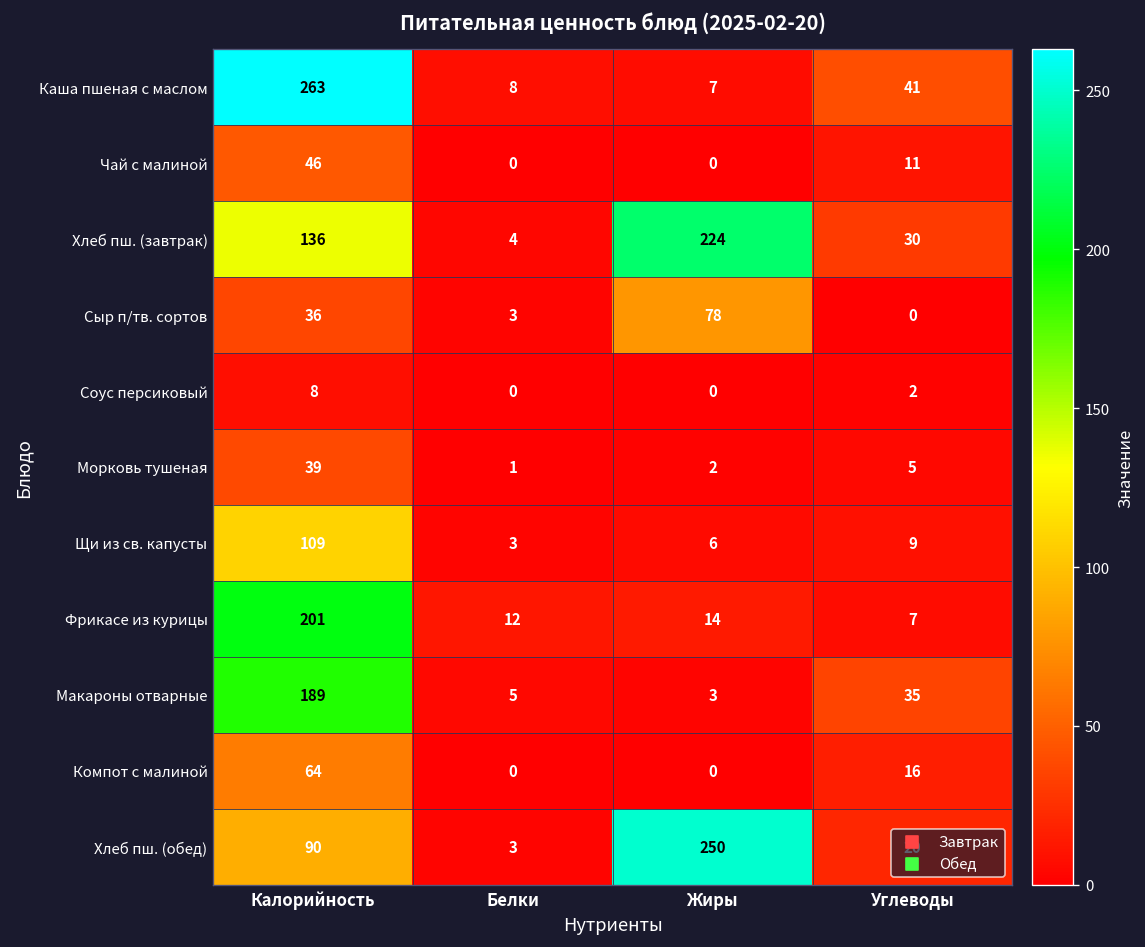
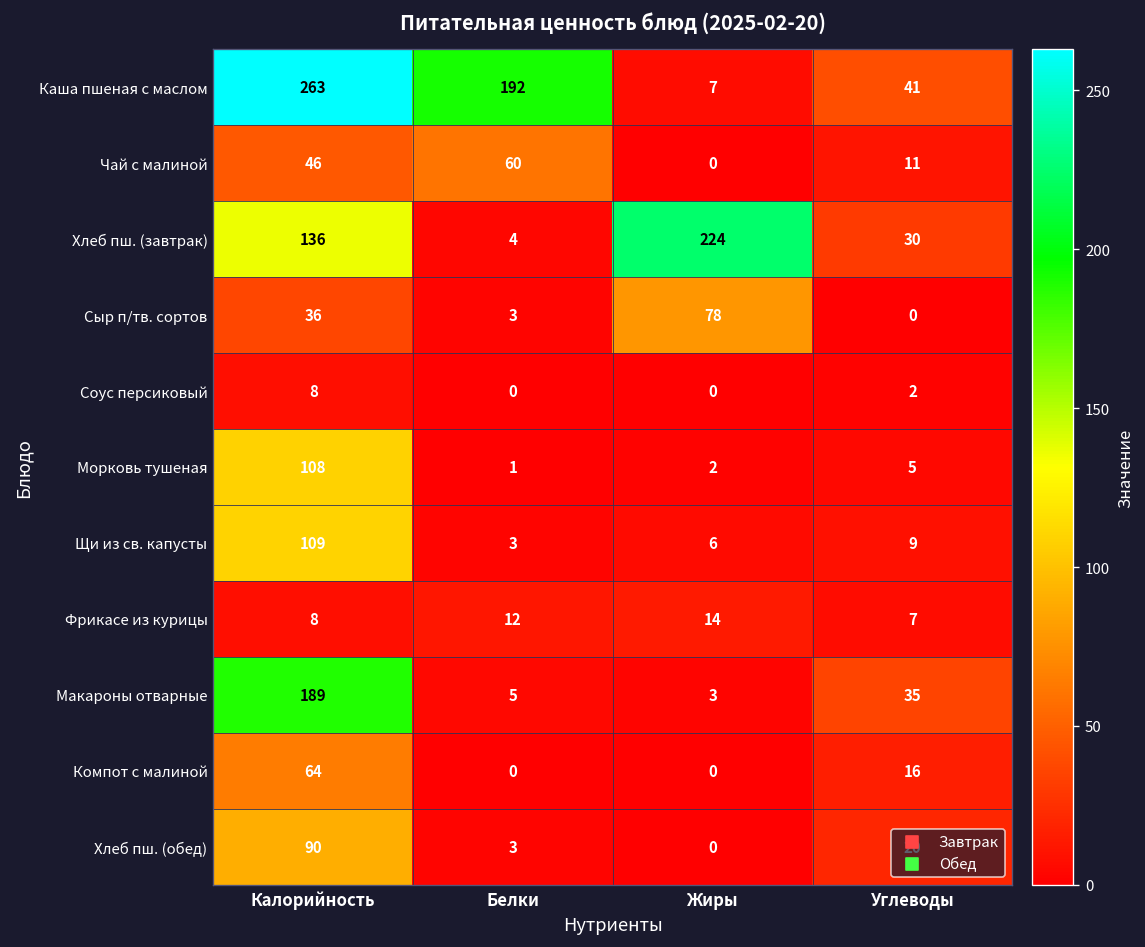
  {
    "Каша пшеная с маслом": {
      "Калорийность": 263,
-     "Белки": 8,
+     "Белки": 192,
      "Жиры": 7,
      "Углеводы": 41
    },
    "Чай с малиной": {
      "Калорийность": 46,
-     "Белки": 0,
+     "Белки": 60,
      "Жиры": 0,
      "Углеводы": 11
    },
    "Хлеб пш. (завтрак)": {
      "Калорийность": 136,
      "Белки": 4,
      "Жиры": 224,
      "Углеводы": 30
    },
    "Сыр п/тв. сортов": {
      "Калорийность": 36,
      "Белки": 3,
      "Жиры": 78,
      "Углеводы": 0
    },
    "Соус персиковый": {
      "Калорийность": 8,
      "Белки": 0,
      "Жиры": 0,
      "Углеводы": 2
    },
    "Морковь тушеная": {
-     "Калорийность": 39,
+     "Калорийность": 108,
      "Белки": 1,
      "Жиры": 2,
      "Углеводы": 5
    },
    "Щи из св. капусты": {
      "Калорийность": 109,
      "Белки": 3,
      "Жиры": 6,
      "Углеводы": 9
    },
    "Фрикасе из курицы": {
-     "Калорийность": 201,
+     "Калорийность": 8,
      "Белки": 12,
      "Жиры": 14,
      "Углеводы": 7
    },
    "Макароны отварные": {
      "Калорийность": 189,
      "Белки": 5,
      "Жиры": 3,
      "Углеводы": 35
    },
    "Компот с малиной": {
      "Калорийность": 64,
      "Белки": 0,
      "Жиры": 0,
      "Углеводы": 16
    },
    "Хлеб пш. (обед)": {
      "Калорийность": 90,
      "Белки": 3,
-     "Жиры": 250
+     "Жиры": 0
    }
  }
